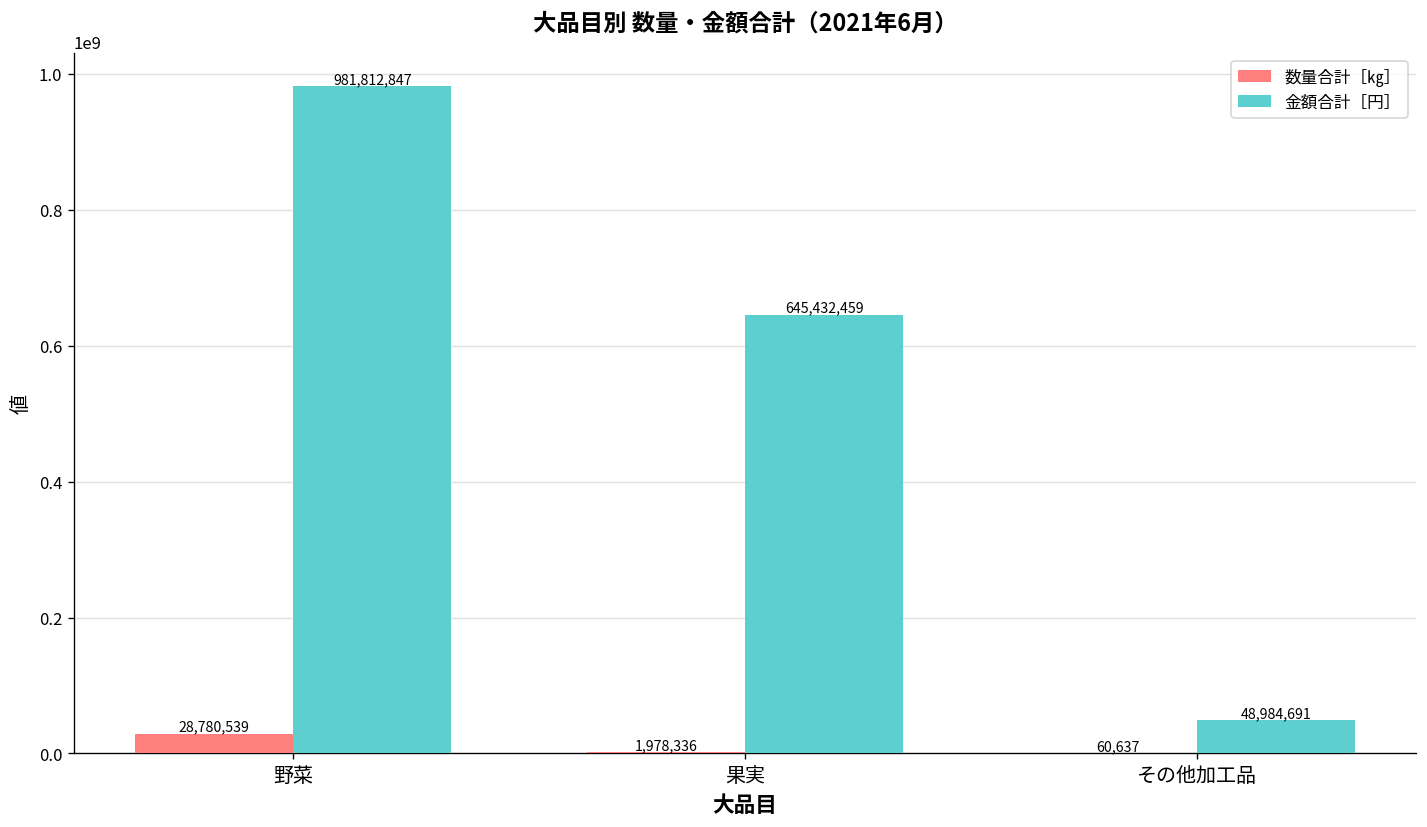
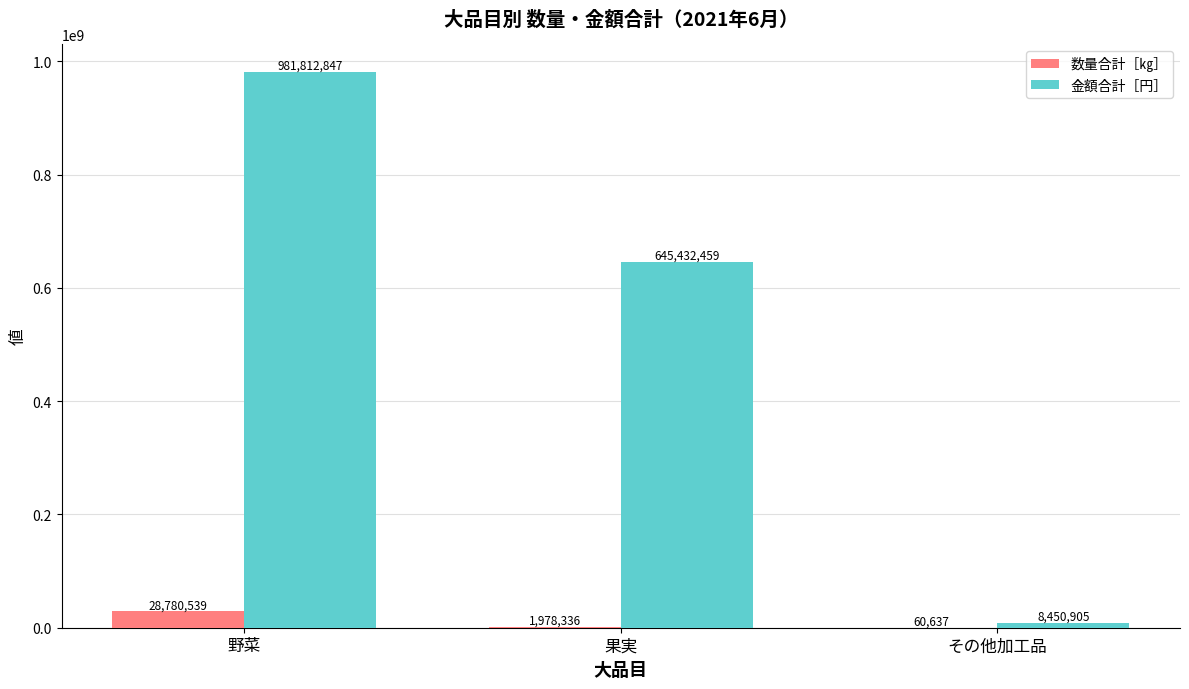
  {
    "数量合計［㎏］": {
      "野菜": "28,780,539",
      "果実": "1,978,336",
      "その他加工品": "60,637"
    },
    "金額合計［円］": {
      "野菜": "981,812,847",
      "果実": "645,432,459",
-     "その他加工品": "48,984,691"
+     "その他加工品": "8,450,905"
    }
  }
